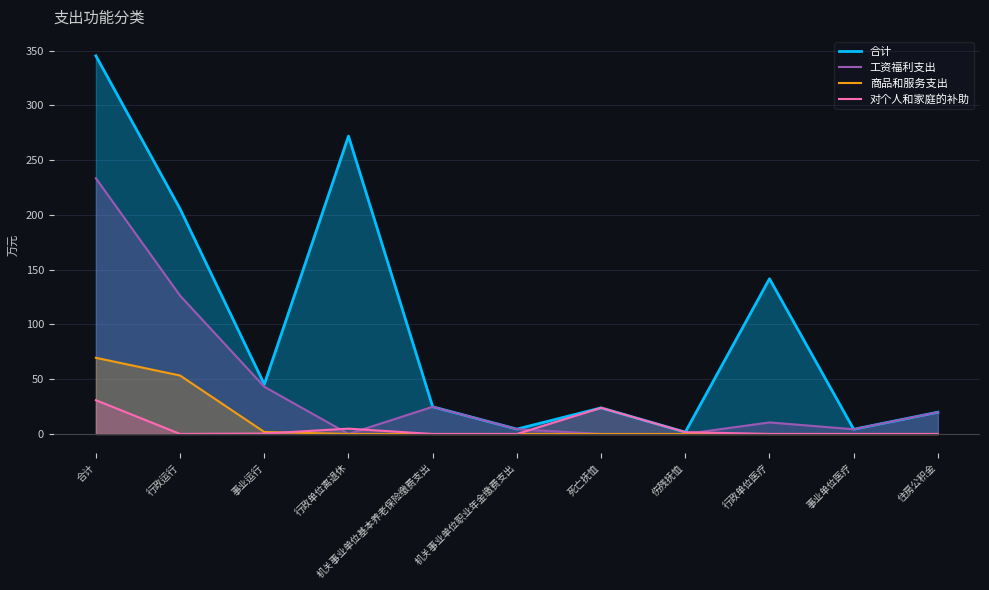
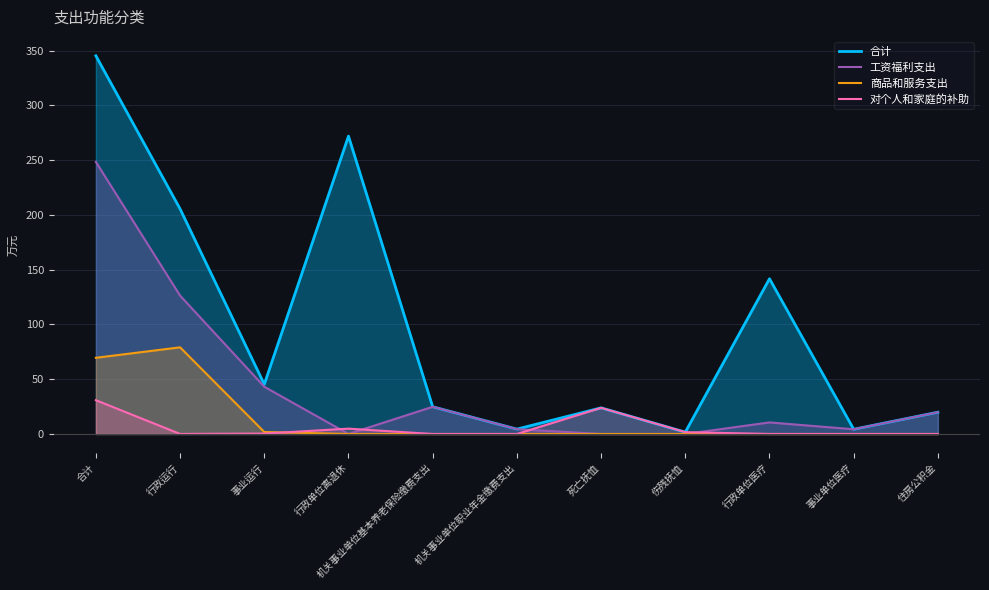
  {
    "合计": {
      "合计": 345,
      "行政运行": 206,
      "行政单位离退休": 272,
      "行政单位医疗": 142
    },
    "工资福利支出": {
-     "合计": 234,
+     "合计": 248,
      "行政运行": 126,
      "行政单位医疗": 11
    },
    "商品和服务支出": {
      "合计": 70,
-     "行政运行": 53
+     "行政运行": 79
    },
    "对个人和家庭的补助": {
      "合计": 31,
      "行政运行": 0,
      "行政单位离退休": 5
    }
  }
